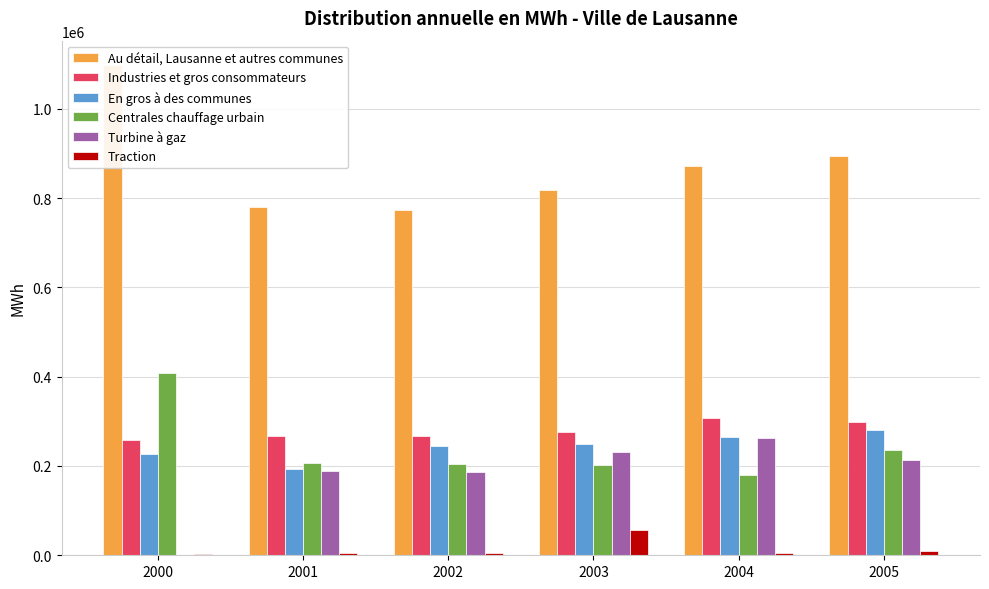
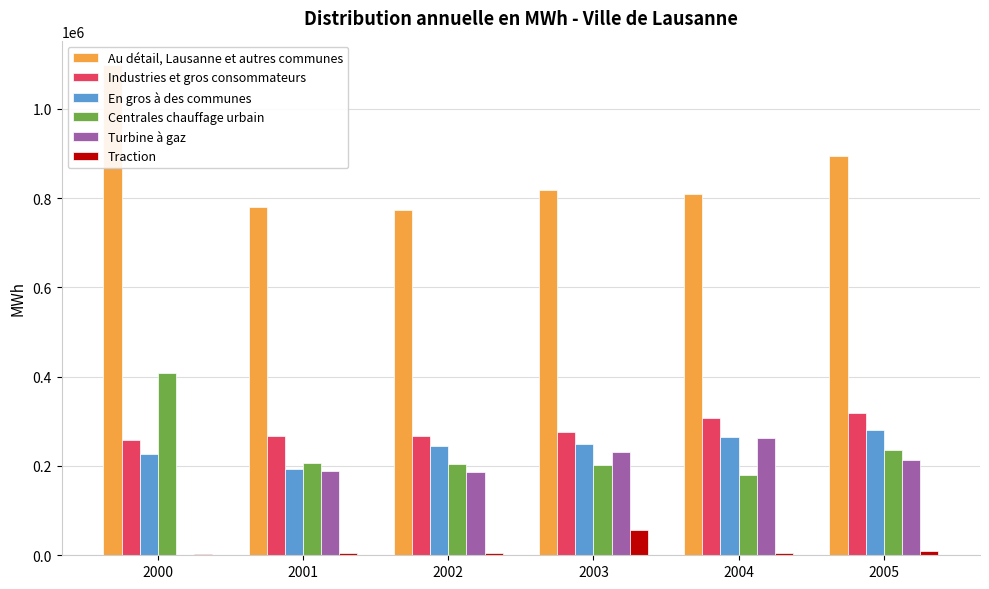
  {
    "Au détail, Lausanne et autres communes": {
      "2001": 780000,
      "2002": 770000,
      "2003": 820000,
-     "2004": 870000,
+     "2004": 810000,
      "2005": 890000
    },
    "Industries et gros consommateurs": {
      "2000": 260000,
      "2001": 270000,
      "2002": 270000,
      "2003": 280000,
      "2004": 310000,
-     "2005": 300000
+     "2005": 320000
    },
    "En gros à des communes": {
      "2000": 230000,
      "2001": 190000,
      "2002": 250000,
      "2003": 250000,
      "2004": 270000,
      "2005": 280000
    },
    "Centrales chauffage urbain": {
      "2000": 410000,
      "2001": 210000,
      "2002": 200000,
      "2003": 200000,
      "2004": 180000,
      "2005": 240000
    },
    "Turbine à gaz": {
      "2000": 0,
      "2001": 190000,
      "2002": 190000,
      "2003": 230000,
      "2004": 260000,
      "2005": 210000
    },
    "Traction": {
      "2003": 60000,
      "2004": 10000,
      "2005": 10000
    }
  }
